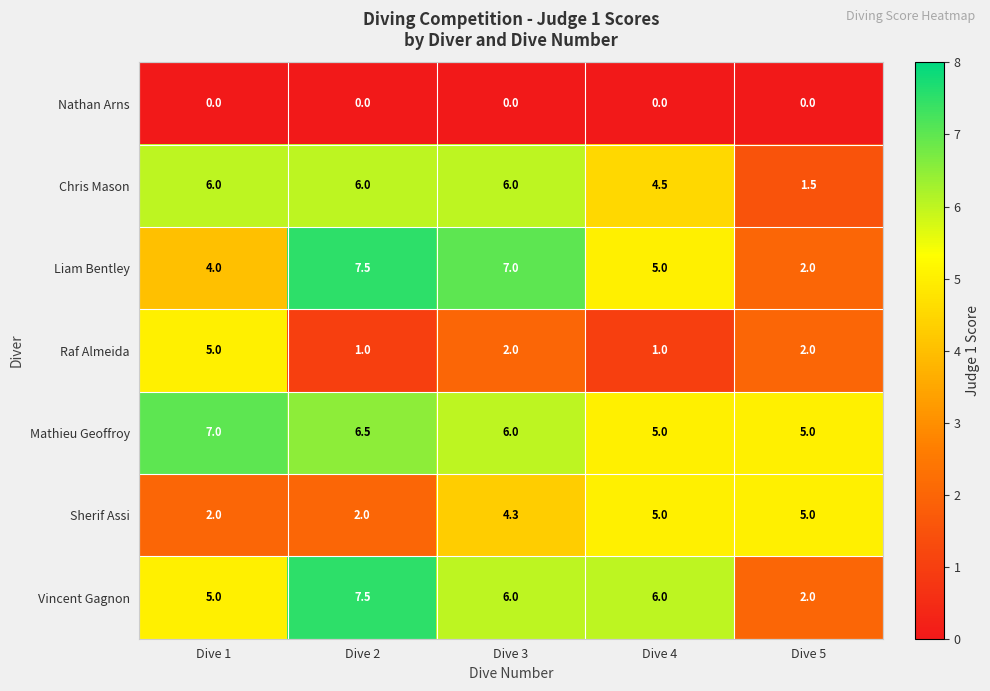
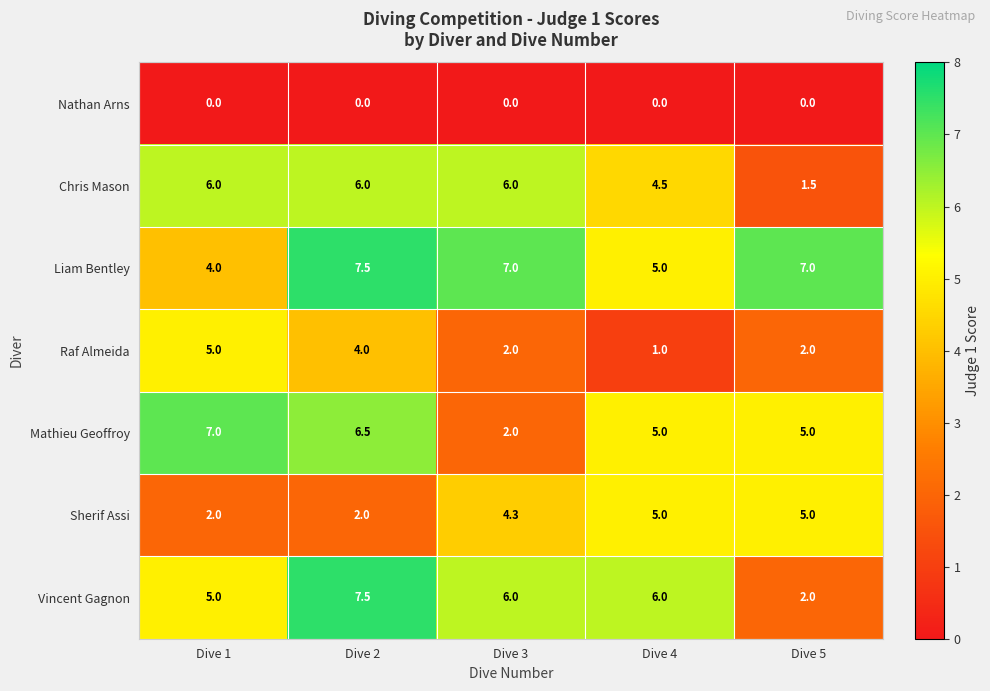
  {
    "Nathan Arns": {
      "Dive 1": 0.0,
      "Dive 2": 0.0,
      "Dive 3": 0.0,
      "Dive 4": 0.0,
      "Dive 5": 0.0
    },
    "Chris Mason": {
      "Dive 1": 6.0,
      "Dive 2": 6.0,
      "Dive 3": 6.0,
      "Dive 4": 4.5,
      "Dive 5": 1.5
    },
    "Liam Bentley": {
      "Dive 1": 4.0,
      "Dive 2": 7.5,
      "Dive 3": 7.0,
      "Dive 4": 5.0,
-     "Dive 5": 2.0
+     "Dive 5": 7.0
    },
    "Raf Almeida": {
      "Dive 1": 5.0,
-     "Dive 2": 1.0,
+     "Dive 2": 4.0,
      "Dive 3": 2.0,
      "Dive 4": 1.0,
      "Dive 5": 2.0
    },
    "Mathieu Geoffroy": {
      "Dive 1": 7.0,
      "Dive 2": 6.5,
-     "Dive 3": 6.0,
+     "Dive 3": 2.0,
      "Dive 4": 5.0,
      "Dive 5": 5.0
    },
    "Sherif Assi": {
      "Dive 1": 2.0,
      "Dive 2": 2.0,
      "Dive 3": 4.3,
      "Dive 4": 5.0,
      "Dive 5": 5.0
    },
    "Vincent Gagnon": {
      "Dive 1": 5.0,
      "Dive 2": 7.5,
      "Dive 3": 6.0,
      "Dive 4": 6.0,
      "Dive 5": 2.0
    }
  }
